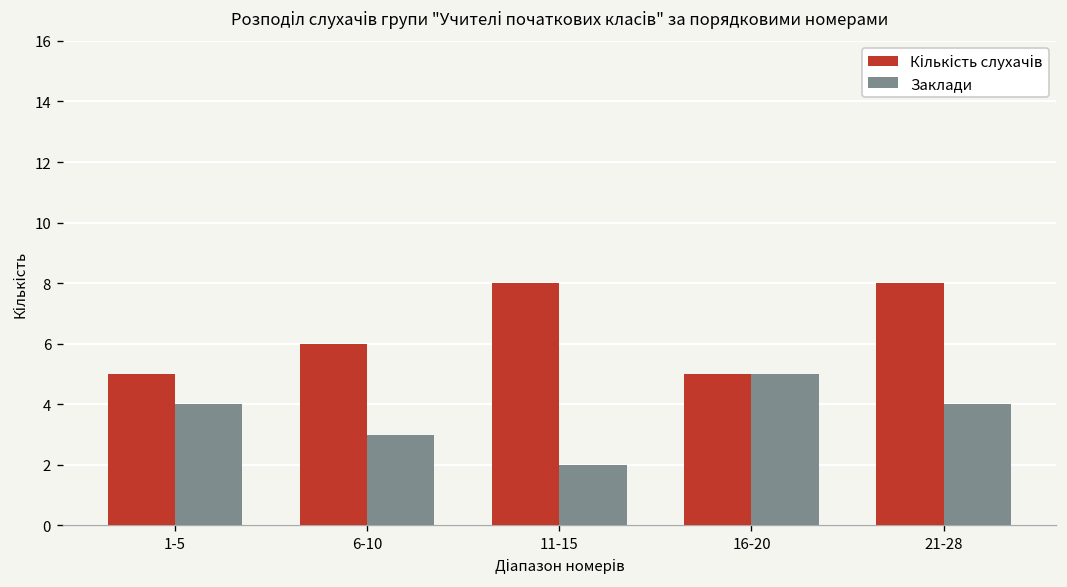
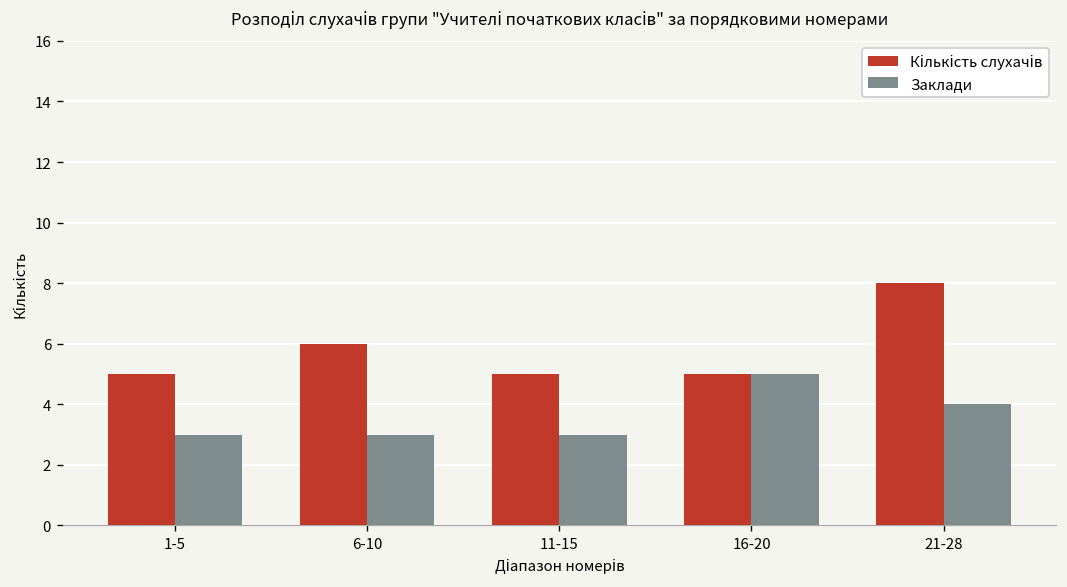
  {
    "Кількість слухачів": {
      "1-5": 5,
      "6-10": 6,
-     "11-15": 8,
+     "11-15": 5,
      "16-20": 5,
      "21-28": 8
    },
    "Заклади": {
-     "1-5": 4,
+     "1-5": 3,
      "6-10": 3,
-     "11-15": 2,
+     "11-15": 3,
      "16-20": 5,
      "21-28": 4
    }
  }
